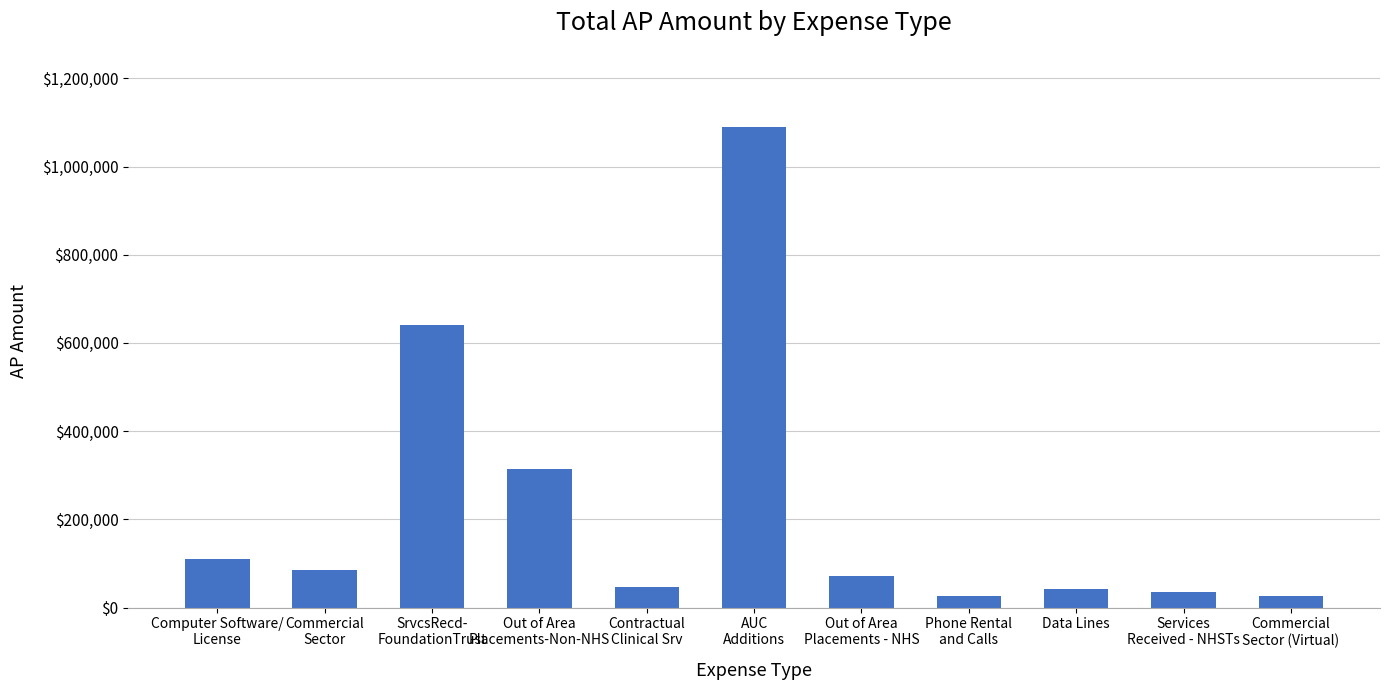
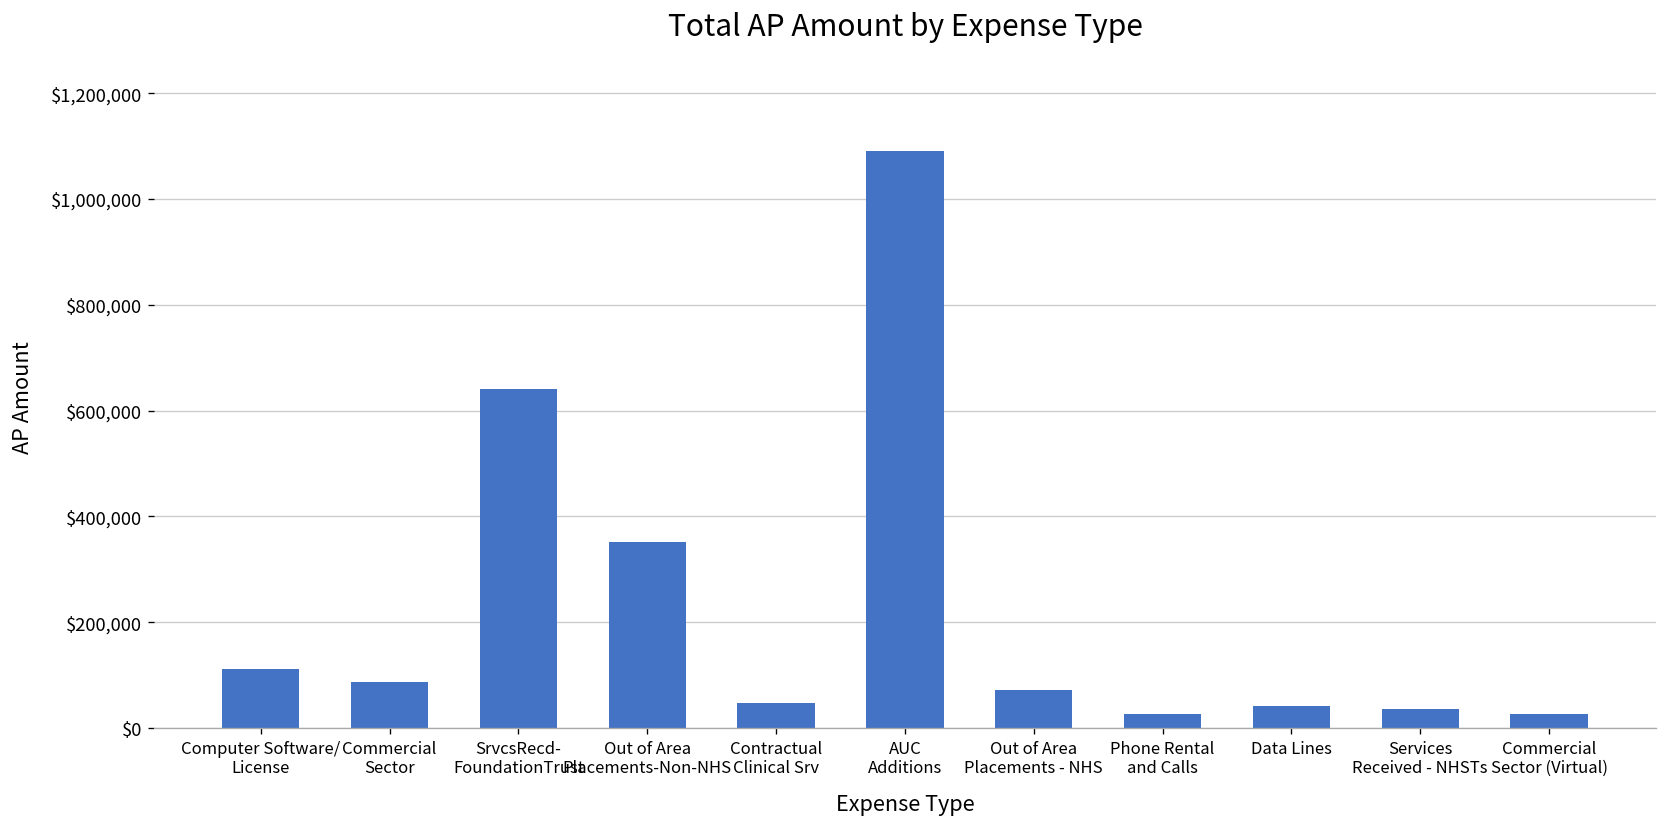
  {
    "Computer Software/ License": "$110,000",
    "Commercial Sector": "$90,000",
-   "Out of Area Placements-Non-NHS": "$310,000",
+   "Out of Area Placements-Non-NHS": "$350,000",
    "Contractual Clinical Srv": "$50,000",
    "AUC Additions": "$1,090,000",
    "Out of Area Placements - NHS": "$70,000",
    "Phone Rental and Calls": "$30,000",
    "Data Lines": "$40,000",
    "Services Received - NHSTs": "$40,000",
    "Commercial Sector (Virtual)": "$30,000"
  }
